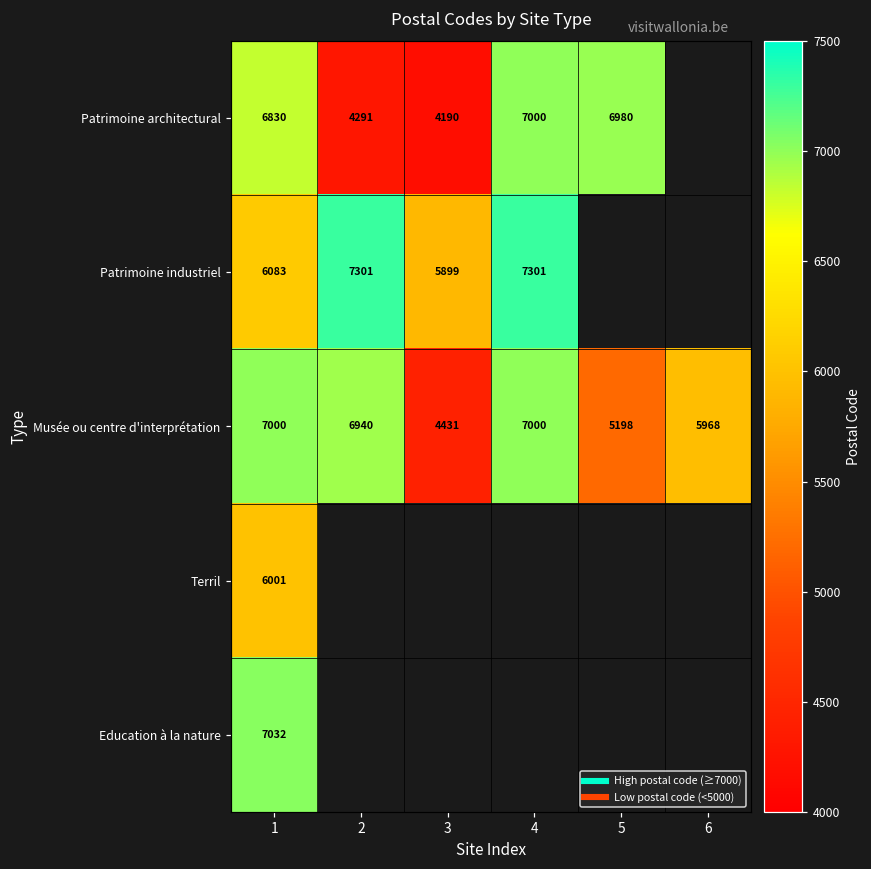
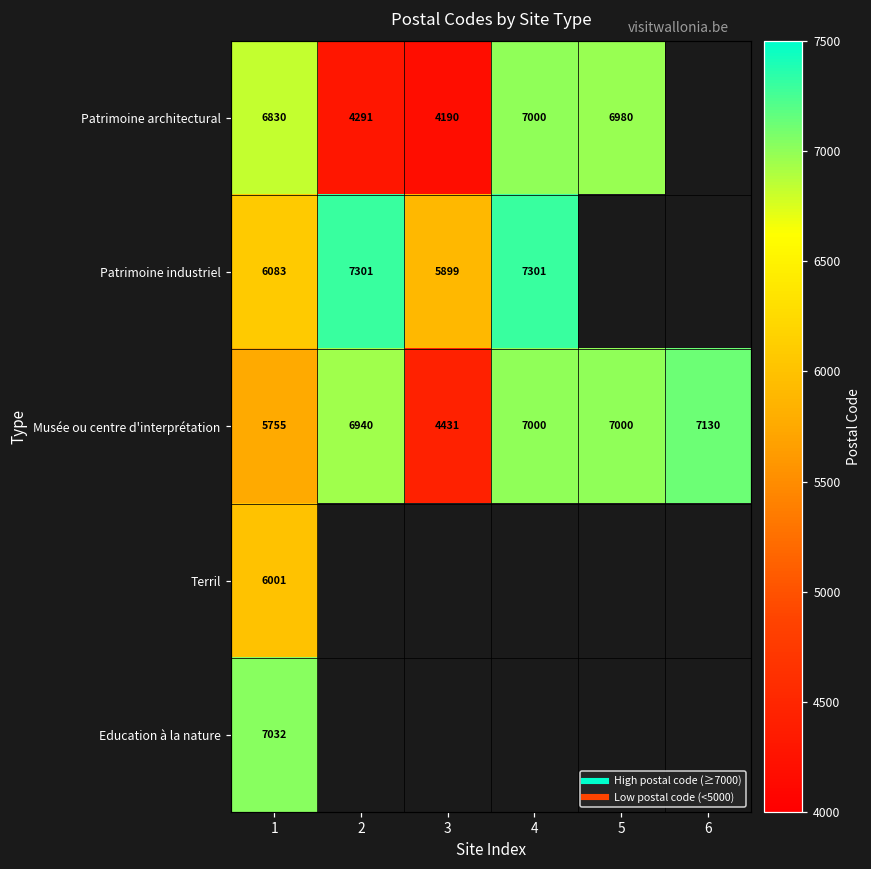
  {
    "Patrimoine architectural": {
      "1": 6830,
      "2": 4291,
      "3": 4190,
      "4": 7000,
      "5": 6980
    },
    "Patrimoine industriel": {
      "1": 6083,
      "2": 7301,
      "3": 5899,
      "4": 7301
    },
    "Musée ou centre d'interprétation": {
-     "1": 7000,
+     "1": 5755,
      "2": 6940,
      "3": 4431,
      "4": 7000,
-     "5": 5198,
-     "6": 5968
+     "5": 7000,
+     "6": 7130
    },
    "Terril": {
      "1": 6001
    },
    "Education à la nature": {
      "1": 7032
    }
  }
